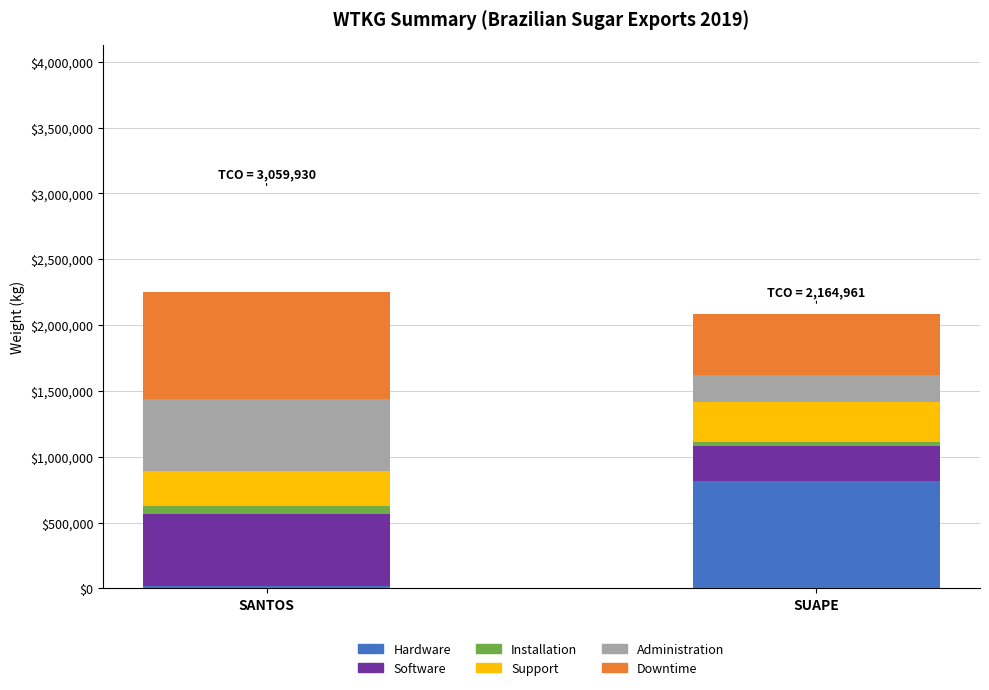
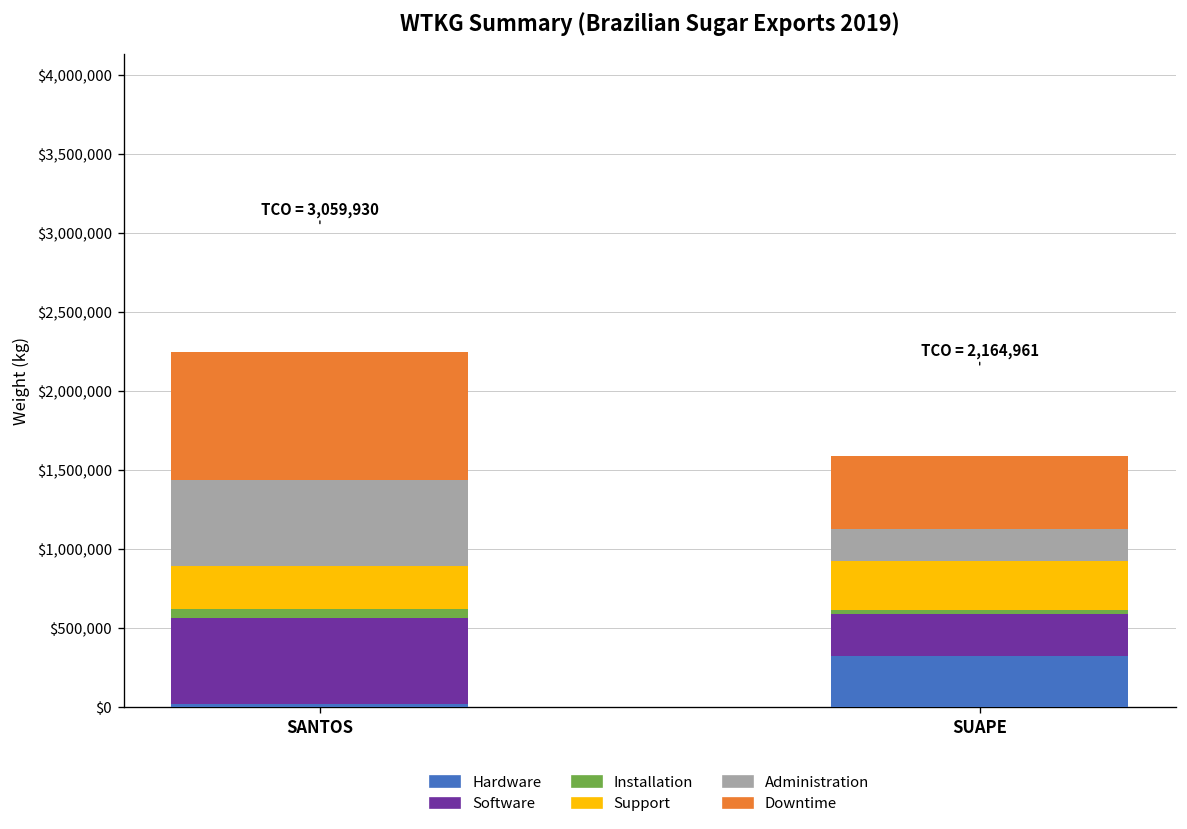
  {
    "Hardware": {
      "SANTOS": "$20,000",
-     "SUAPE": "$810,000"
+     "SUAPE": "$320,000"
    },
    "Software": {
      "SANTOS": "$540,000",
      "SUAPE": "$270,000"
    },
    "Installation": {
      "SANTOS": "$60,000",
      "SUAPE": "$30,000"
    },
    "Support": {
      "SANTOS": "$270,000",
      "SUAPE": "$300,000"
    },
    "Administration": {
      "SANTOS": "$540,000",
      "SUAPE": "$210,000"
    },
    "Downtime": {
      "SANTOS": "$810,000",
      "SUAPE": "$460,000"
    }
  }
